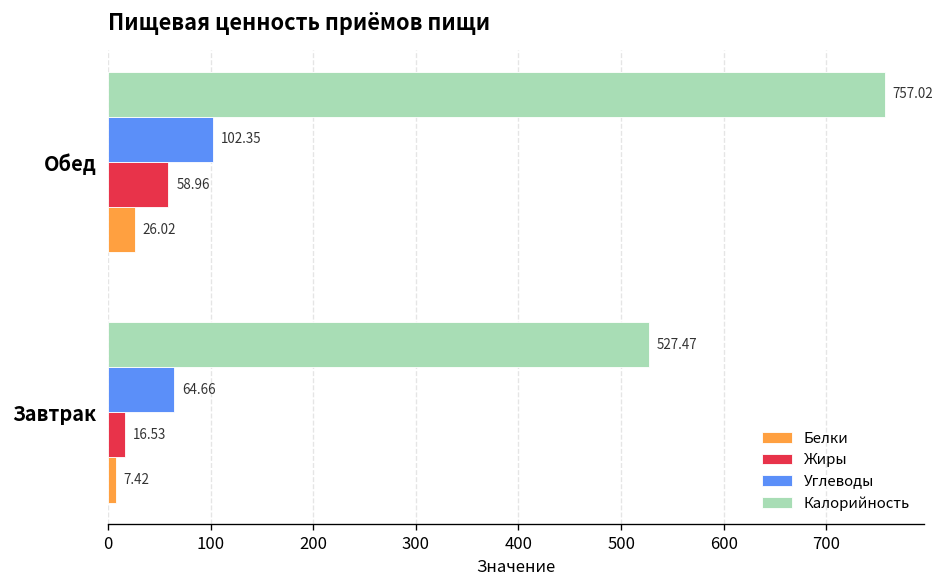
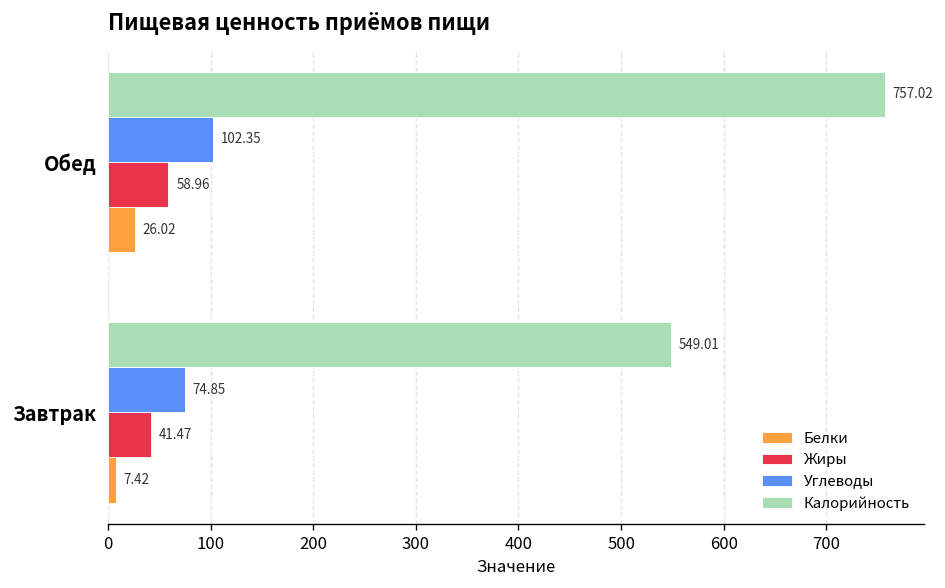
  {
    "Белки": {
      "Обед": 26.02,
      "Завтрак": 7.42
    },
    "Жиры": {
      "Обед": 58.96,
-     "Завтрак": 16.53
+     "Завтрак": 41.47
    },
    "Углеводы": {
      "Обед": 102.35,
-     "Завтрак": 64.66
+     "Завтрак": 74.85
    },
    "Калорийность": {
      "Обед": 757.02,
-     "Завтрак": 527.47
+     "Завтрак": 549.01
    }
  }
